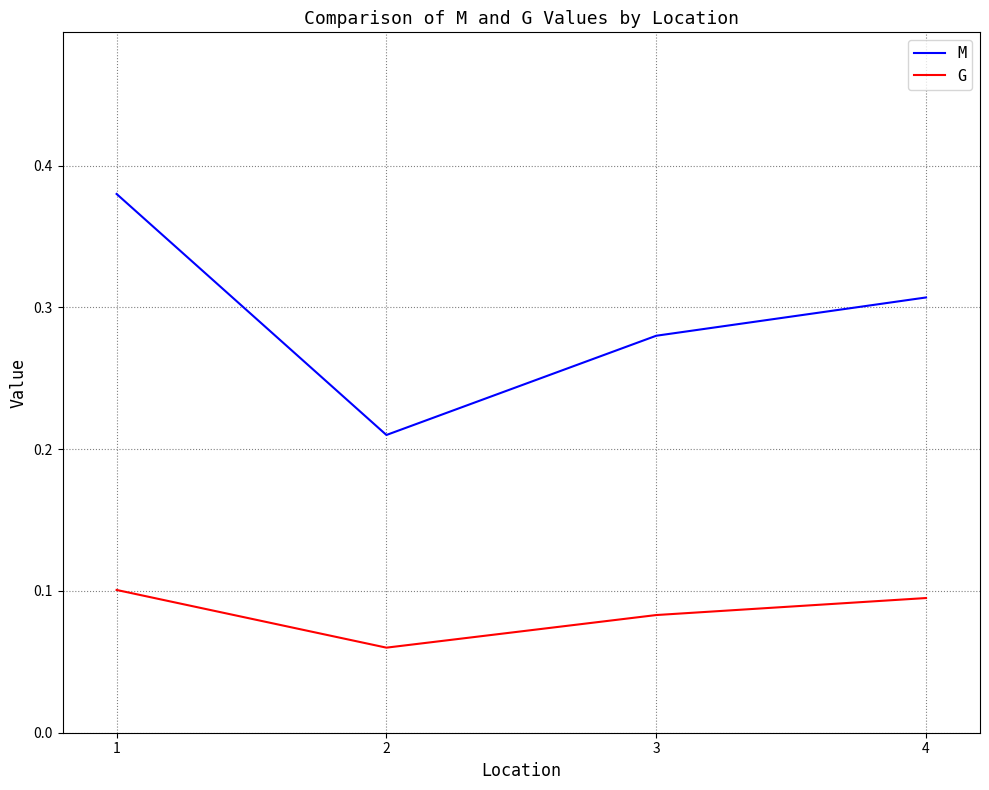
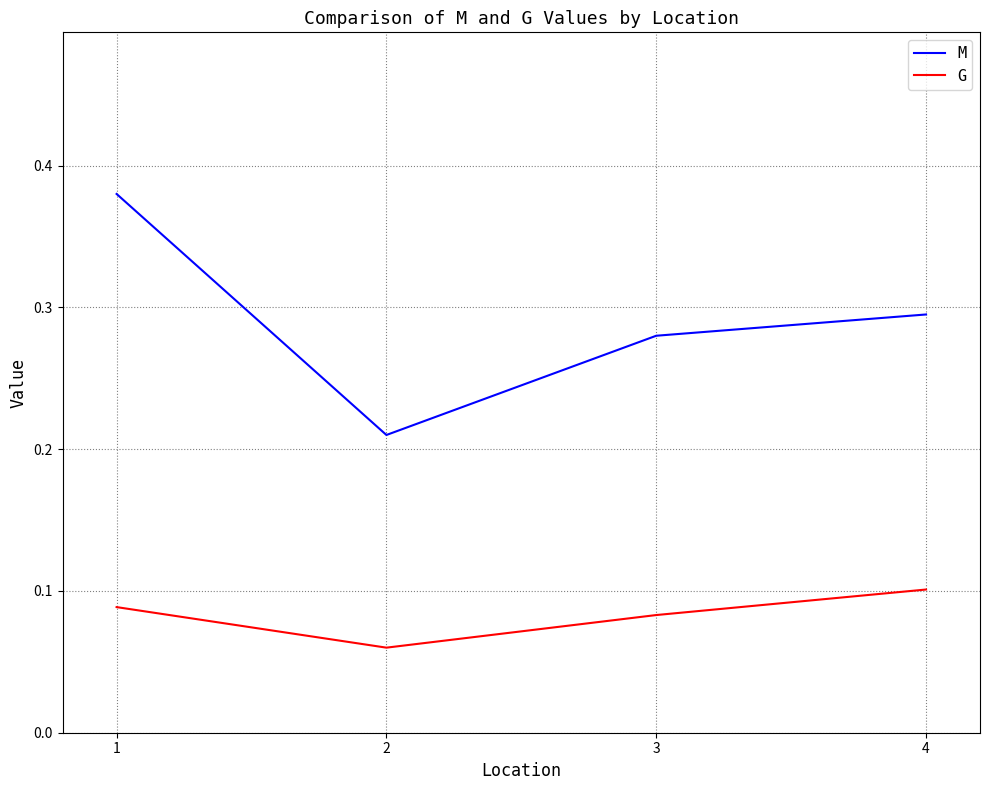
  {
    "M": {
      "1": 0.380,
      "2": 0.210,
      "3": 0.280,
-     "4": 0.307
+     "4": 0.295
    },
    "G": {
-     "1": 0.101,
+     "1": 0.089,
      "2": 0.060,
      "3": 0.083,
-     "4": 0.095
+     "4": 0.101
    }
  }
